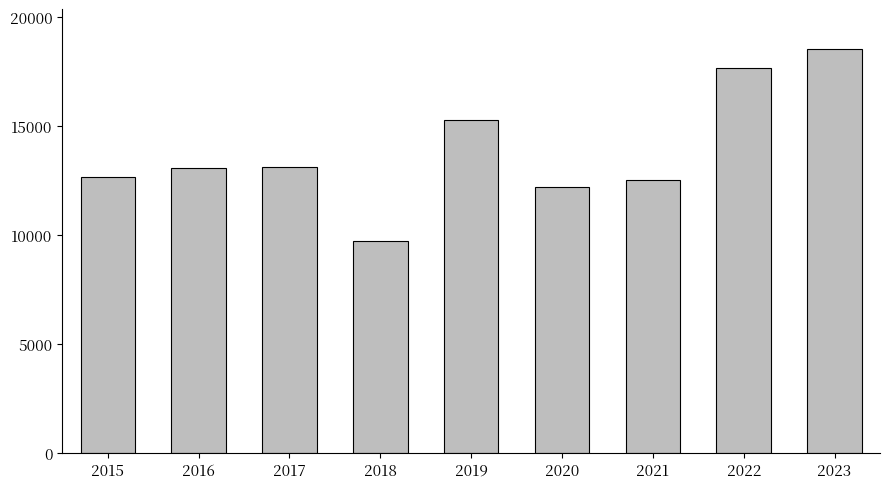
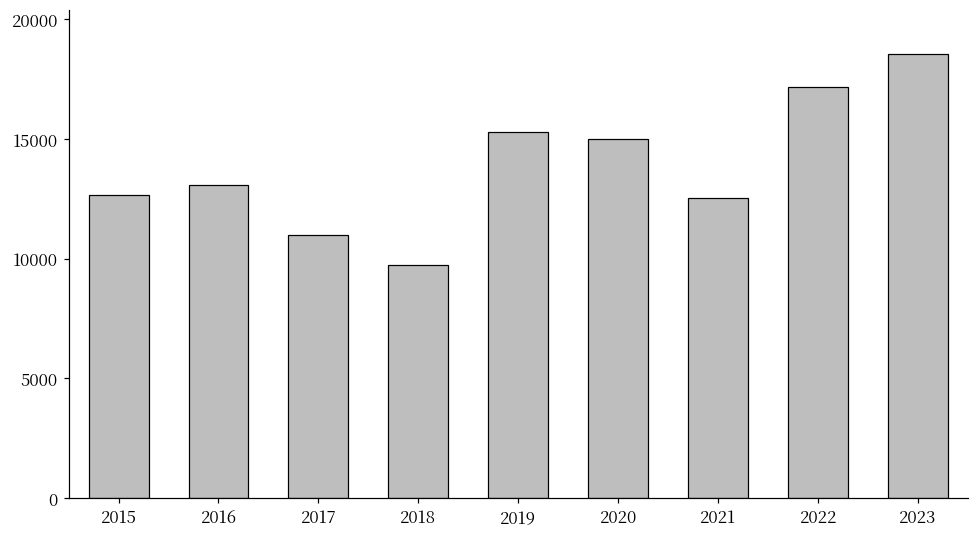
  {
    "2015": 12700,
    "2016": 13100,
-   "2017": 13100,
+   "2017": 11000,
    "2018": 9700,
    "2019": 15300,
-   "2020": 12200,
+   "2020": 15000,
    "2021": 12500,
-   "2022": 17700,
+   "2022": 17200,
    "2023": 18500
  }
